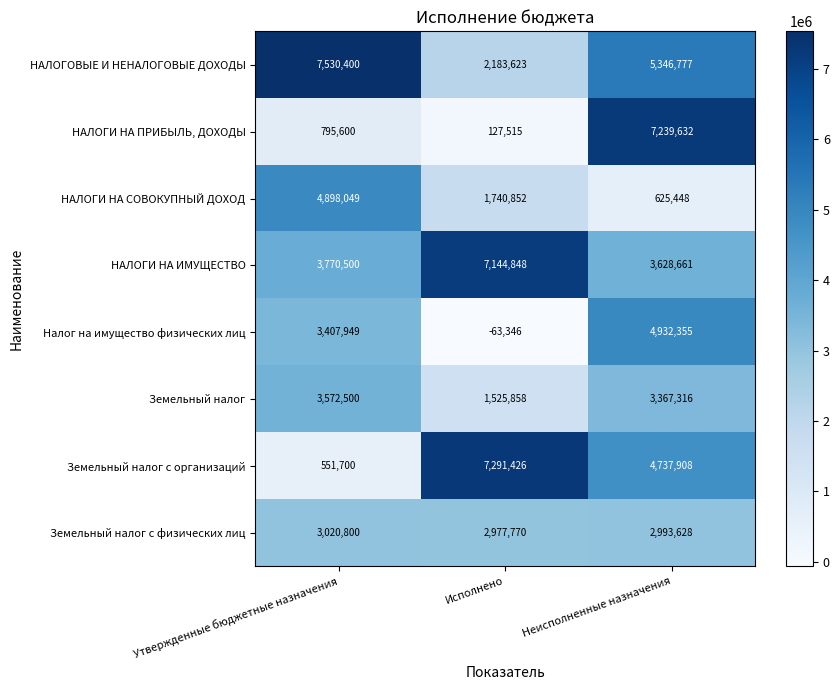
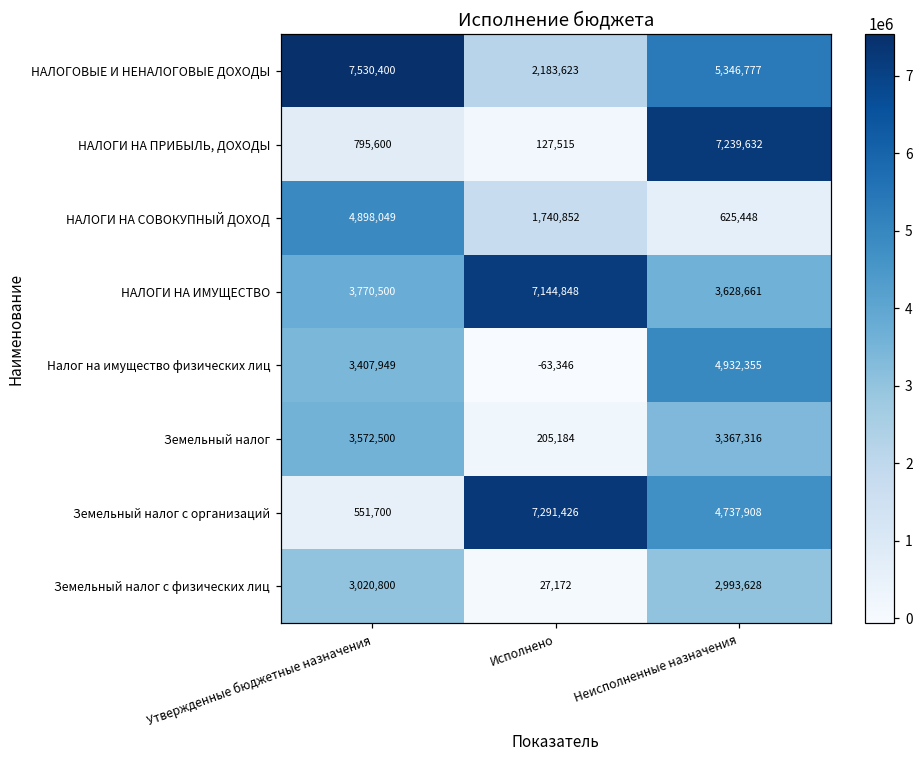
  {
    "НАЛОГОВЫЕ И НЕНАЛОГОВЫЕ ДОХОДЫ": {
      "Утвержденные бюджетные назначения": "7,530,400",
      "Исполнено": "2,183,623",
      "Неисполненные назначения": "5,346,777"
    },
    "НАЛОГИ НА ПРИБЫЛЬ, ДОХОДЫ": {
      "Утвержденные бюджетные назначения": "795,600",
      "Исполнено": "127,515",
      "Неисполненные назначения": "7,239,632"
    },
    "НАЛОГИ НА СОВОКУПНЫЙ ДОХОД": {
      "Утвержденные бюджетные назначения": "4,898,049",
      "Исполнено": "1,740,852",
      "Неисполненные назначения": "625,448"
    },
    "НАЛОГИ НА ИМУЩЕСТВО": {
      "Утвержденные бюджетные назначения": "3,770,500",
      "Исполнено": "7,144,848",
      "Неисполненные назначения": "3,628,661"
    },
    "Налог на имущество физических лиц": {
      "Утвержденные бюджетные назначения": "3,407,949",
      "Исполнено": "-63,346",
      "Неисполненные назначения": "4,932,355"
    },
    "Земельный налог": {
      "Утвержденные бюджетные назначения": "3,572,500",
-     "Исполнено": "1,525,858",
+     "Исполнено": "205,184",
      "Неисполненные назначения": "3,367,316"
    },
    "Земельный налог с организаций": {
      "Утвержденные бюджетные назначения": "551,700",
      "Исполнено": "7,291,426",
      "Неисполненные назначения": "4,737,908"
    },
    "Земельный налог с физических лиц": {
      "Утвержденные бюджетные назначения": "3,020,800",
-     "Исполнено": "2,977,770",
+     "Исполнено": "27,172",
      "Неисполненные назначения": "2,993,628"
    }
  }
